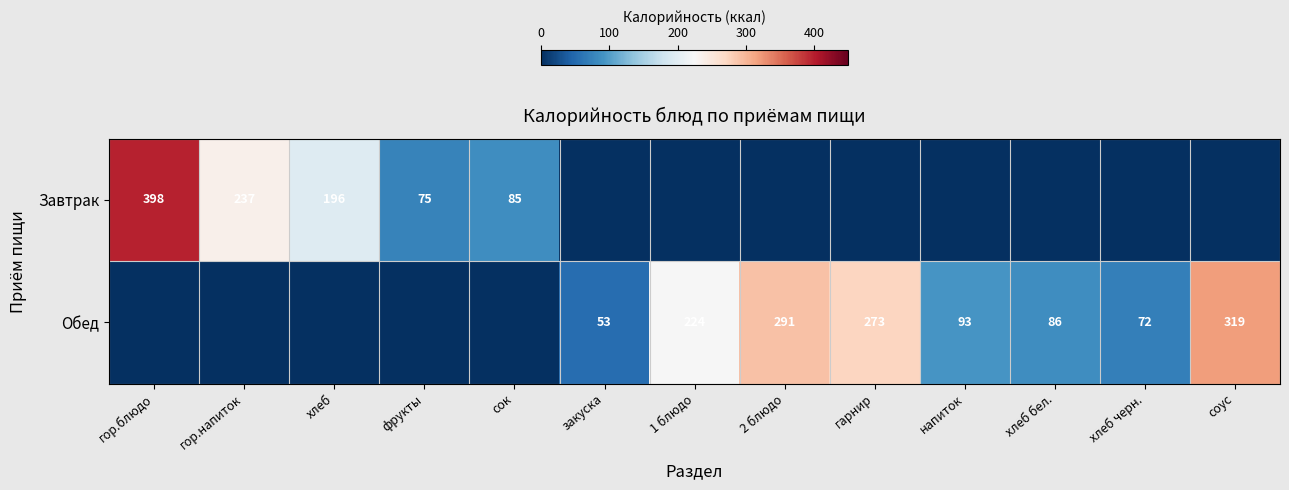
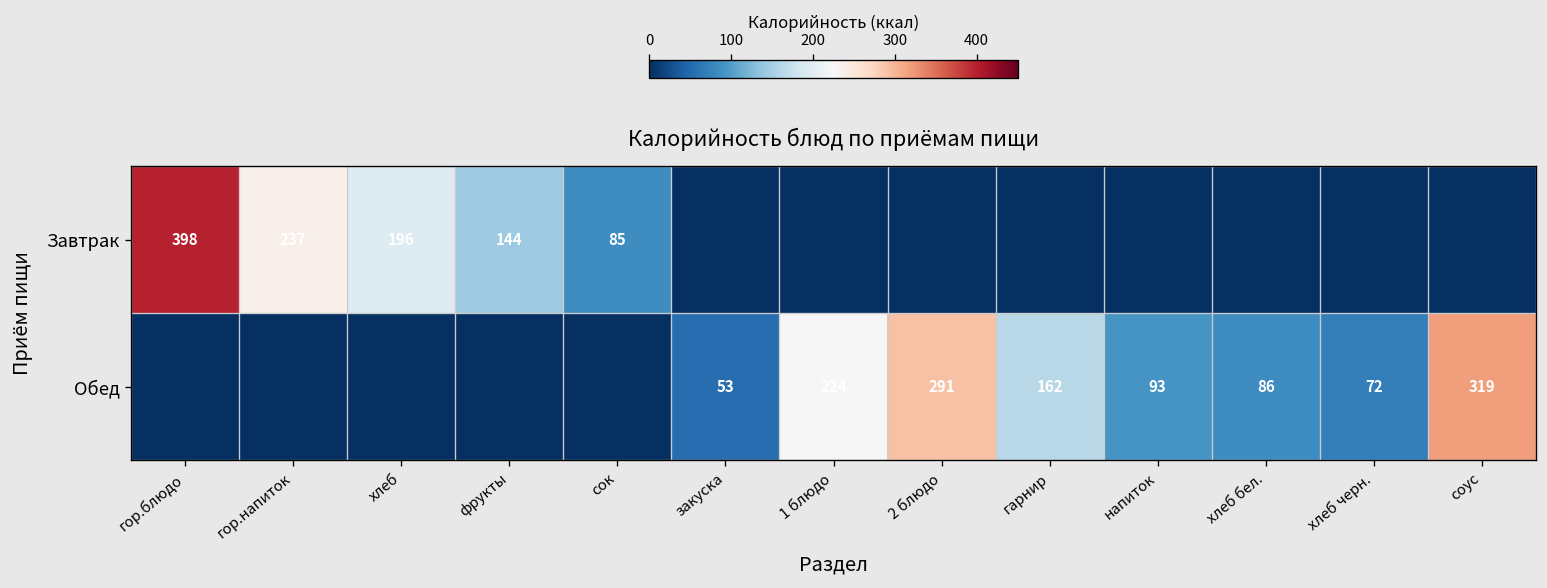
  {
    "Завтрак": {
      "гор.блюдо": 398,
-     "фрукты": 75,
+     "фрукты": 144,
      "сок": 85
    },
    "Обед": {
      "закуска": 53,
      "2 блюдо": 291,
-     "гарнир": 273,
+     "гарнир": 162,
      "напиток": 93,
      "хлеб бел.": 86,
      "хлеб черн.": 72,
      "соус": 319
    }
  }
